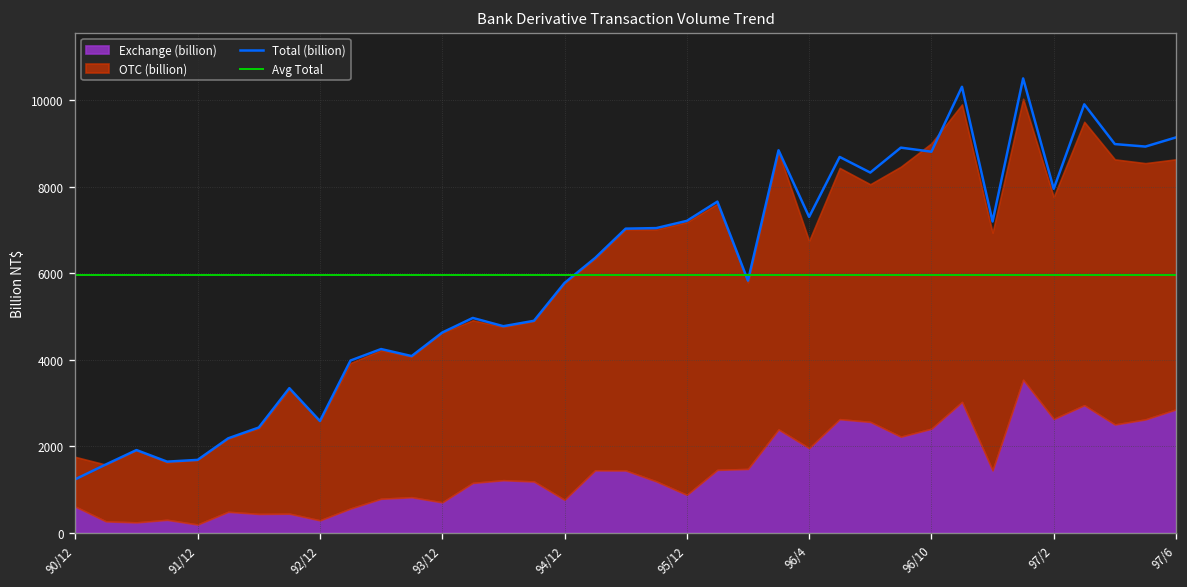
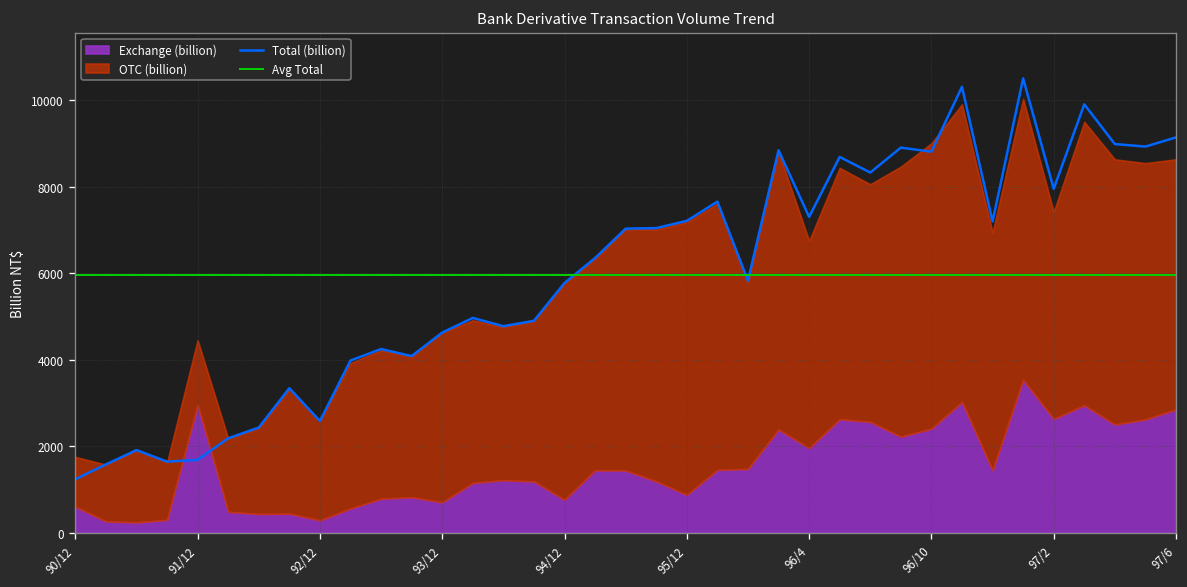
  {
    "Total (billion)": {
      "90/12": 1200,
      "96/4": 7300,
      "96/10": 8800,
      "97/2": 7900,
      "97/6": 9100
    },
    "Exchange (billion)": {
      "90/12": 600,
-     "91/12": 200,
+     "91/12": 3000,
      "92/12": 300,
      "93/12": 700,
      "94/12": 800,
      "95/12": 900,
      "96/4": 2000,
      "96/10": 2400,
      "97/2": 2600,
      "97/6": 2800
    },
    "OTC (billion)": {
      "90/12": 1100,
      "96/4": 4800,
      "96/10": 6600,
-     "97/2": 5100,
+     "97/2": 4800,
      "97/6": 5800
    }
  }
